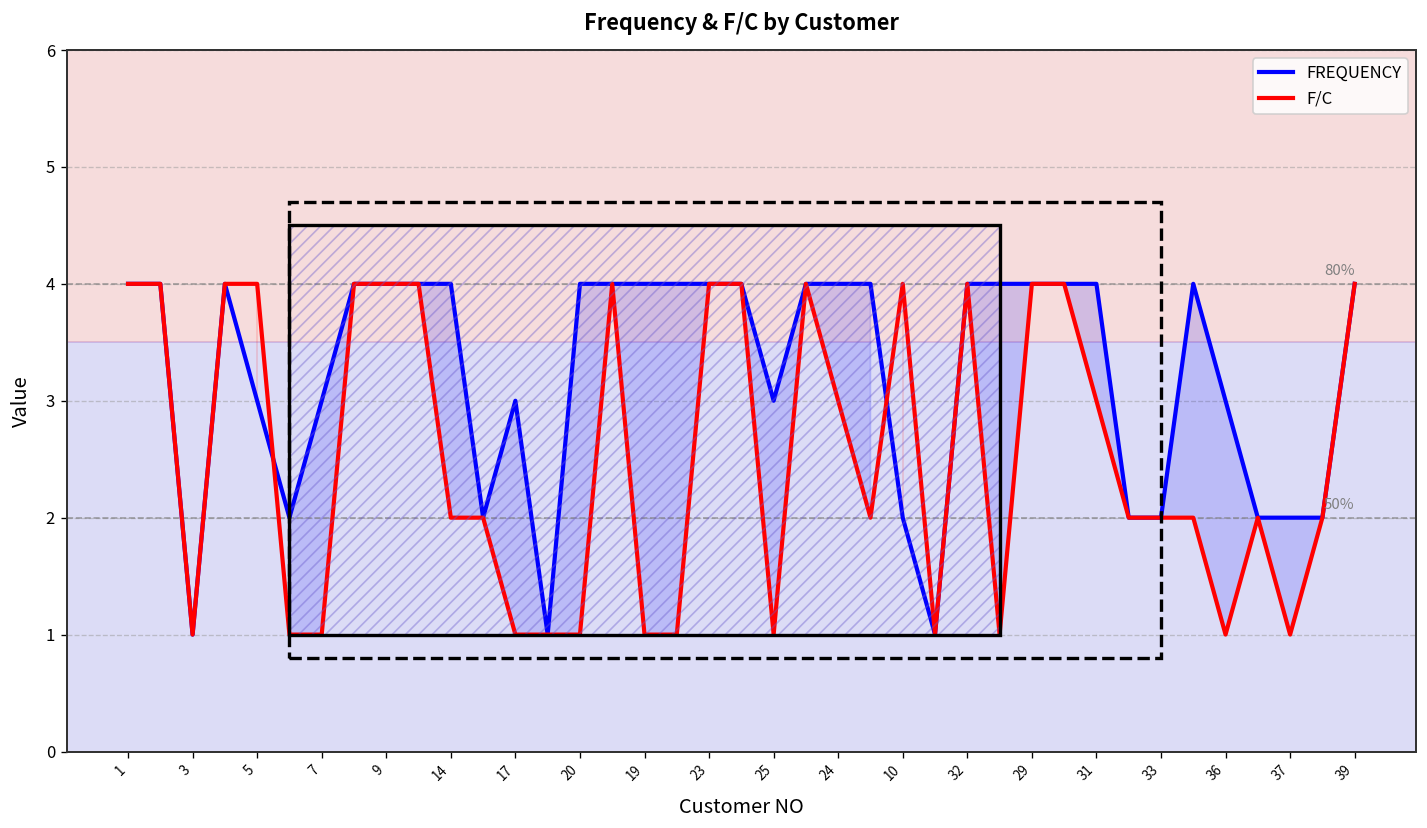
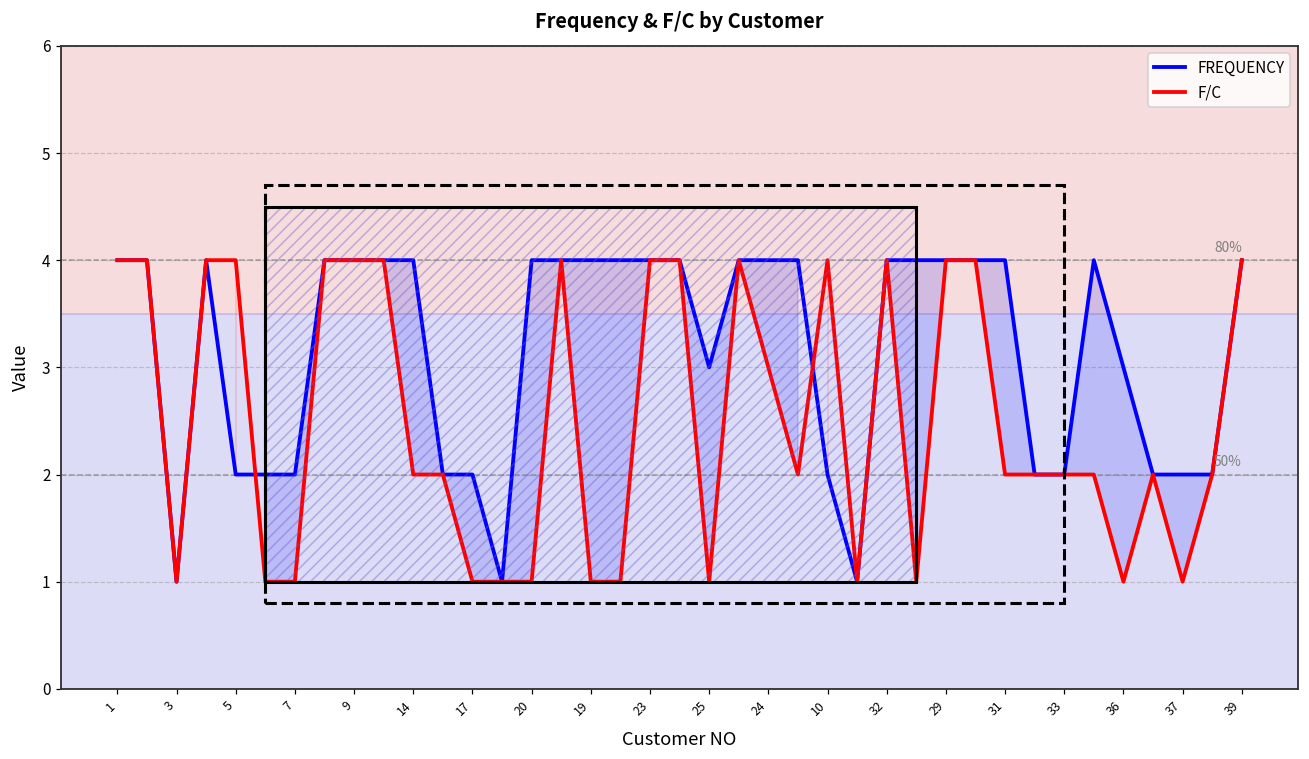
  {
    "FREQUENCY": {
-     "5": 3,
-     "7": 3,
+     "5": 2,
+     "7": 2,
      "14": 4,
-     "17": 3,
+     "17": 2,
      "20": 4,
      "19": 4,
      "25": 3,
      "24": 4,
      "10": 2,
      "31": 4,
      "36": 3
    },
    "F/C": {
      "5": 4,
      "7": 1,
      "14": 2,
      "17": 1,
      "20": 1,
      "19": 1,
      "25": 1,
      "24": 3,
      "10": 4,
-     "31": 3,
+     "31": 2,
      "36": 1
    }
  }
